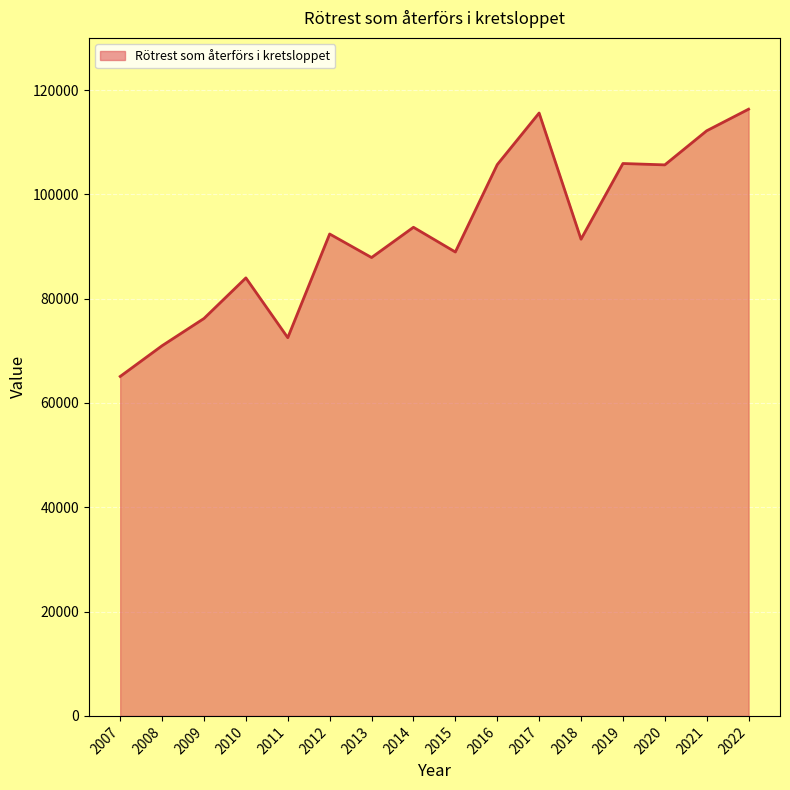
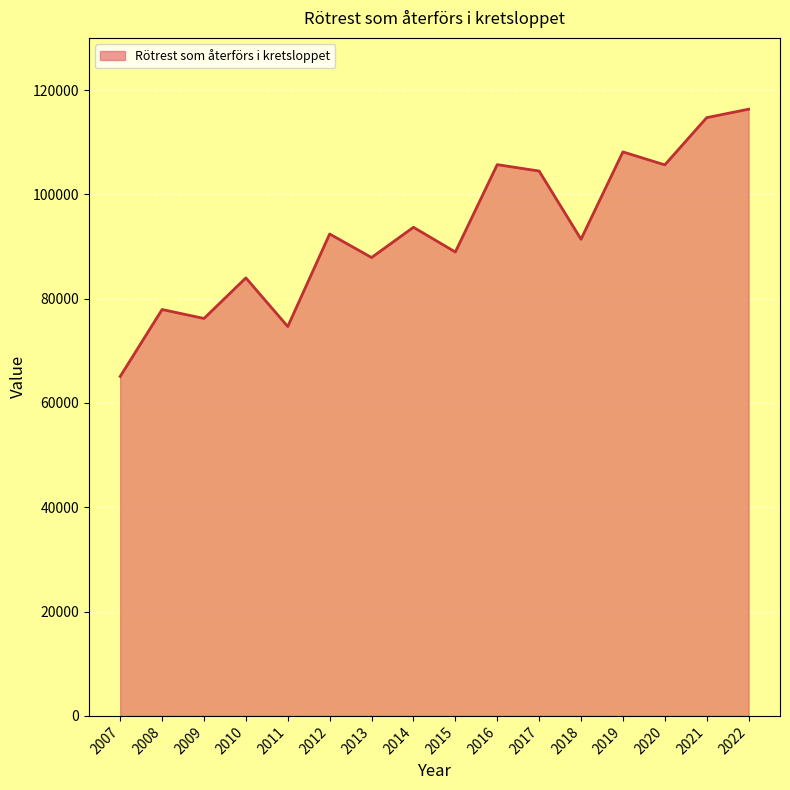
  {
    "2007": 65000,
-   "2008": 71000,
+   "2008": 78000,
    "2009": 76000,
    "2010": 84000,
-   "2011": 73000,
+   "2011": 75000,
    "2012": 92000,
    "2013": 88000,
    "2014": 94000,
    "2015": 89000,
    "2016": 106000,
-   "2017": 116000,
+   "2017": 104000,
    "2018": 91000,
-   "2019": 106000,
+   "2019": 108000,
    "2020": 106000,
-   "2021": 112000,
+   "2021": 115000,
    "2022": 116000
  }
